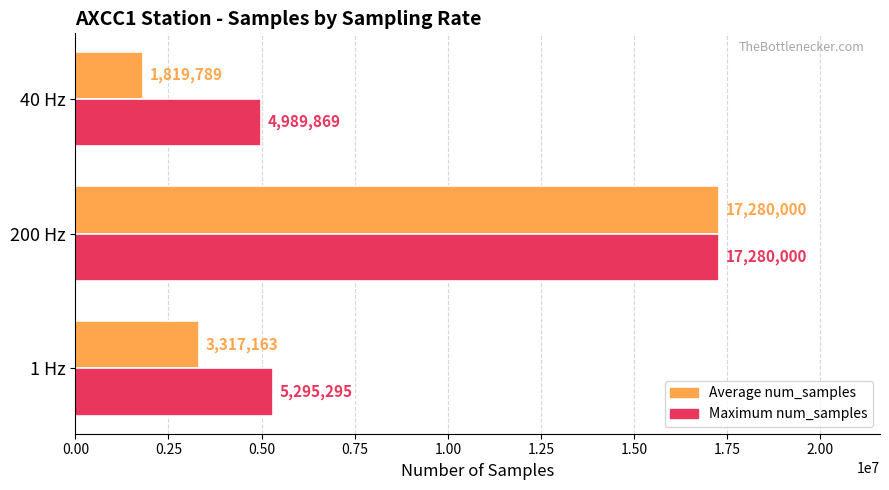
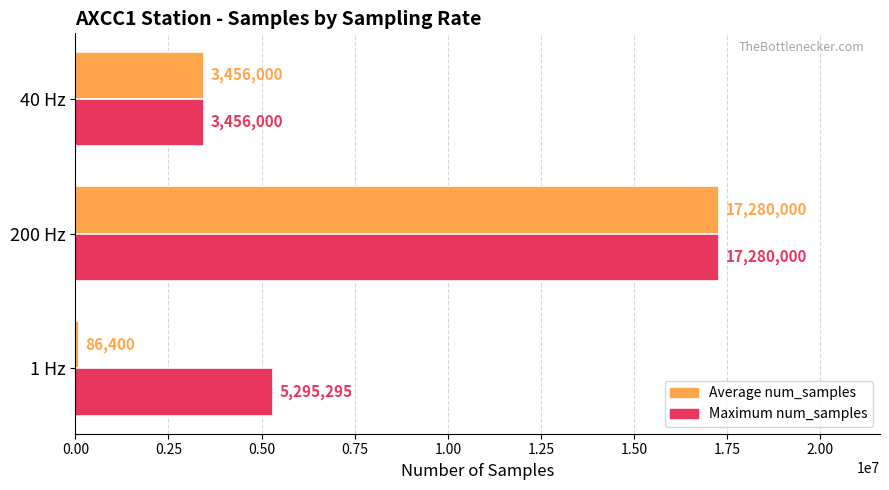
  {
    "Average num_samples": {
-     "40 Hz": "1,819,789",
+     "40 Hz": "3,456,000",
      "200 Hz": "17,280,000",
-     "1 Hz": "3,317,163"
+     "1 Hz": "86,400"
    },
    "Maximum num_samples": {
-     "40 Hz": "4,989,869",
+     "40 Hz": "3,456,000",
      "200 Hz": "17,280,000",
      "1 Hz": "5,295,295"
    }
  }
